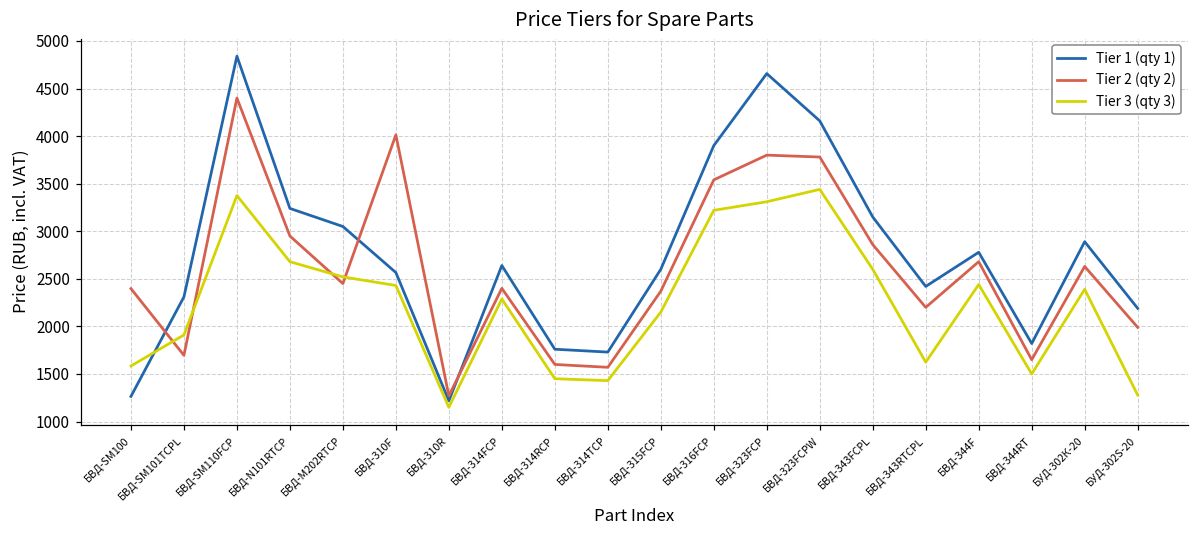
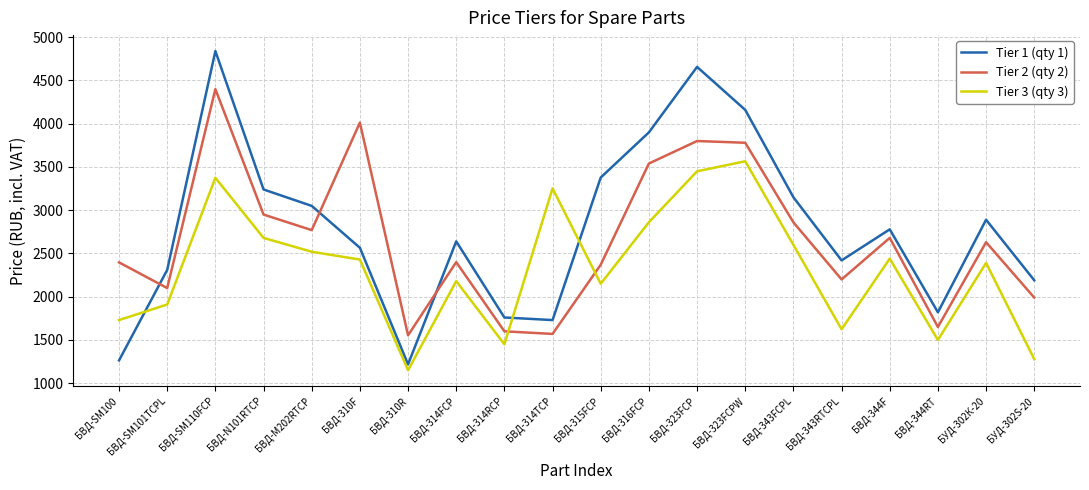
  {
    "Tier 1 (qty 1)": {
      "БВД-SM100": 1300,
      "БВД-SM101TCPL": 2300,
      "БВД-SM110FCP": 4800,
      "БВД-N101RTCP": 3200,
      "БВД-M202RTCP": 3100,
      "БВД-310F": 2600,
      "БВД-310R": 1200,
      "БВД-314FCP": 2600,
      "БВД-314RCP": 1800,
      "БВД-314TCP": 1700,
-     "БВД-315FCP": 2600,
+     "БВД-315FCP": 3400,
      "БВД-316FCP": 3900,
      "БВД-323FCP": 4700,
      "БВД-323FCPW": 4200,
      "БВД-343FCPL": 3200,
      "БВД-343RTCPL": 2400,
      "БВД-344F": 2800,
      "БВД-344RT": 1800,
      "БУД-302К-20": 2900,
      "БУД-302S-20": 2200
    },
    "Tier 2 (qty 2)": {
      "БВД-SM100": 2400,
-     "БВД-SM101TCPL": 1700,
+     "БВД-SM101TCPL": 2100,
      "БВД-SM110FCP": 4400,
      "БВД-N101RTCP": 3000,
-     "БВД-M202RTCP": 2500,
+     "БВД-M202RTCP": 2800,
      "БВД-310F": 4000,
-     "БВД-310R": 1300,
+     "БВД-310R": 1600,
      "БВД-314FCP": 2400,
      "БВД-314RCP": 1600,
      "БВД-314TCP": 1600,
      "БВД-315FCP": 2400,
      "БВД-316FCP": 3500,
      "БВД-323FCP": 3800,
      "БВД-323FCPW": 3800,
      "БВД-343FCPL": 2900,
      "БВД-343RTCPL": 2200,
      "БВД-344F": 2700,
      "БВД-344RT": 1700,
      "БУД-302К-20": 2600,
      "БУД-302S-20": 2000
    },
    "Tier 3 (qty 3)": {
-     "БВД-SM100": 1600,
+     "БВД-SM100": 1700,
      "БВД-SM101TCPL": 1900,
      "БВД-SM110FCP": 3400,
      "БВД-N101RTCP": 2700,
      "БВД-M202RTCP": 2500,
      "БВД-310F": 2400,
      "БВД-310R": 1200,
-     "БВД-314FCP": 2300,
+     "БВД-314FCP": 2200,
      "БВД-314RCP": 1500,
-     "БВД-314TCP": 1400,
+     "БВД-314TCP": 3300,
      "БВД-315FCP": 2200,
-     "БВД-316FCP": 3200,
-     "БВД-323FCP": 3300,
-     "БВД-323FCPW": 3400,
+     "БВД-316FCP": 2900,
+     "БВД-323FCP": 3500,
+     "БВД-323FCPW": 3600,
      "БВД-343FCPL": 2600,
      "БВД-343RTCPL": 1600,
      "БВД-344F": 2400,
      "БВД-344RT": 1500,
      "БУД-302К-20": 2400,
      "БУД-302S-20": 1300
    }
  }
